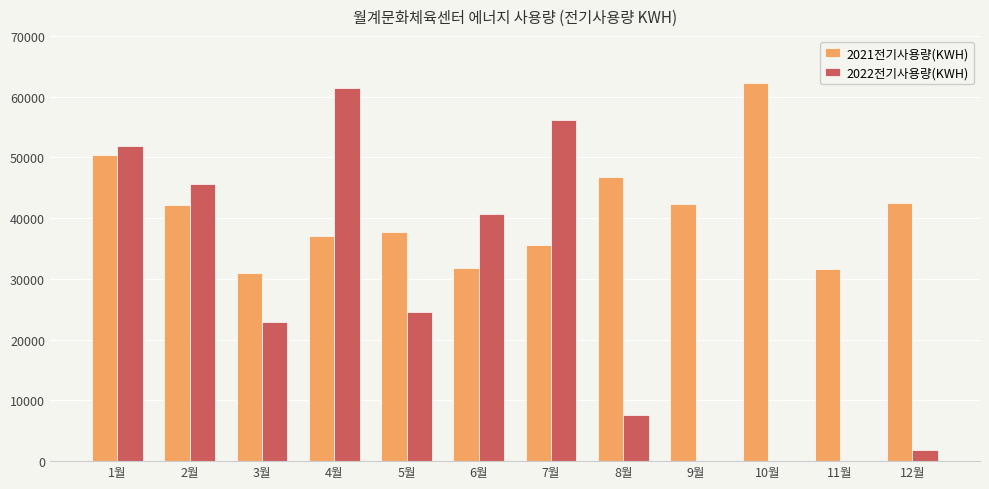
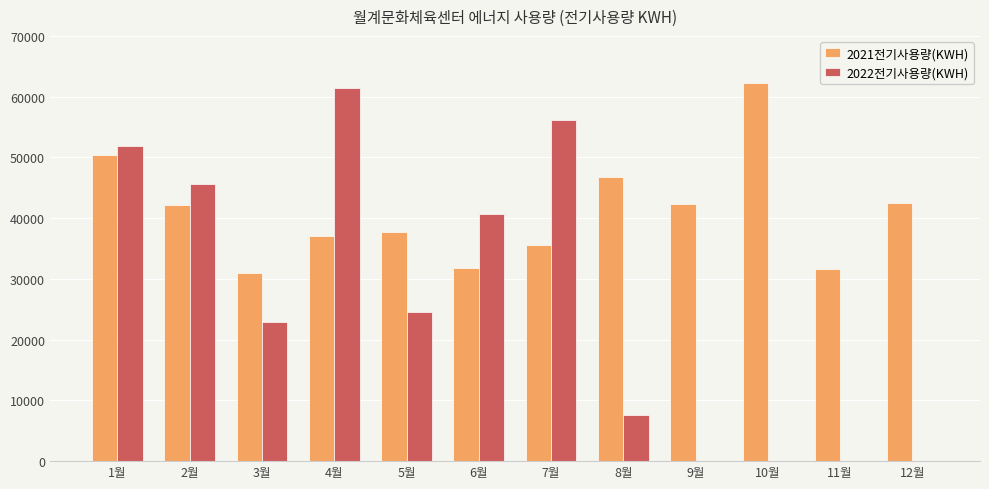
  {
    "2021전기사용량(KWH)": {
      "1월": 50000,
      "2월": 42000,
      "3월": 31000,
      "4월": 37000,
      "5월": 38000,
      "6월": 32000,
      "7월": 36000,
      "8월": 47000,
      "9월": 42000,
      "10월": 62000,
      "11월": 32000,
      "12월": 43000
    },
    "2022전기사용량(KWH)": {
      "1월": 52000,
      "2월": 46000,
      "3월": 23000,
      "4월": 61000,
      "5월": 25000,
      "6월": 41000,
      "7월": 56000,
      "8월": 8000,
      "9월": 0,
      "10월": 0,
      "11월": 0,
-     "12월": 2000
+     "12월": 0
    }
  }
